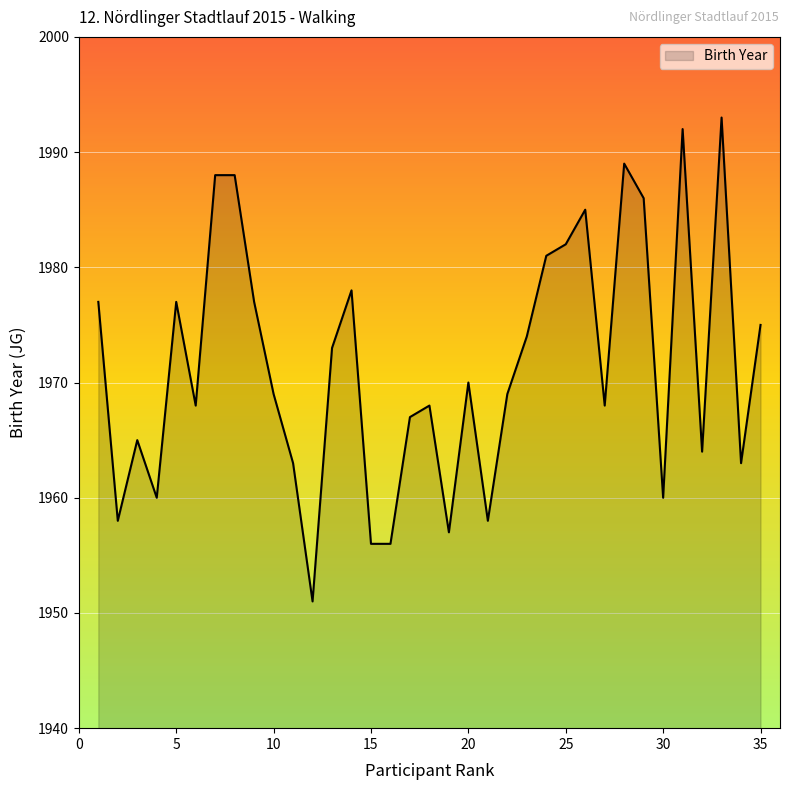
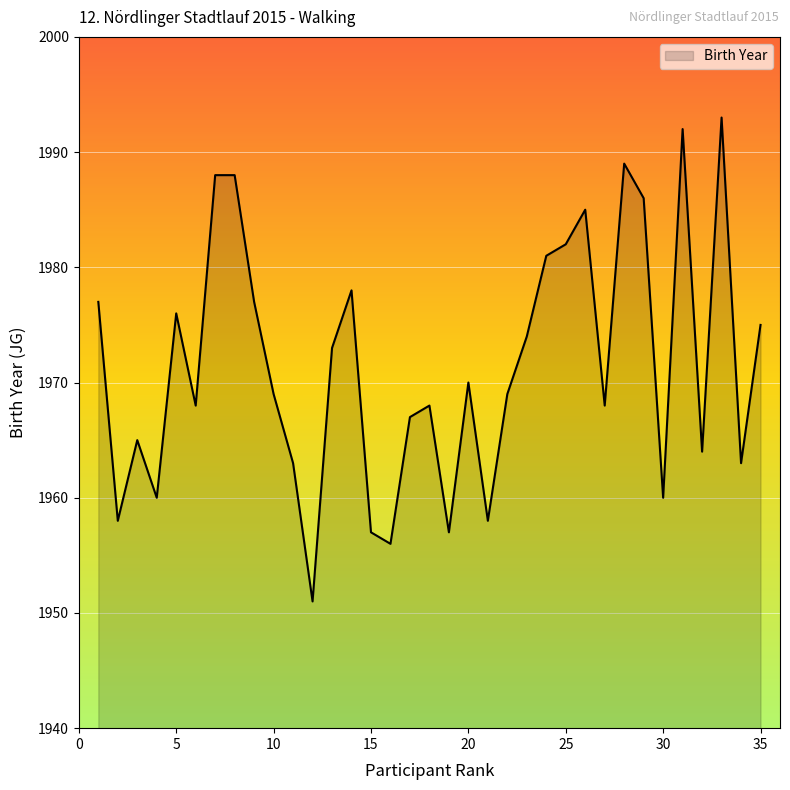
  {
-   "5": 1977,
+   "5": 1976,
    "10": 1969,
-   "15": 1956,
+   "15": 1957,
    "20": 1970,
    "25": 1982,
    "30": 1960,
    "35": 1975
  }
